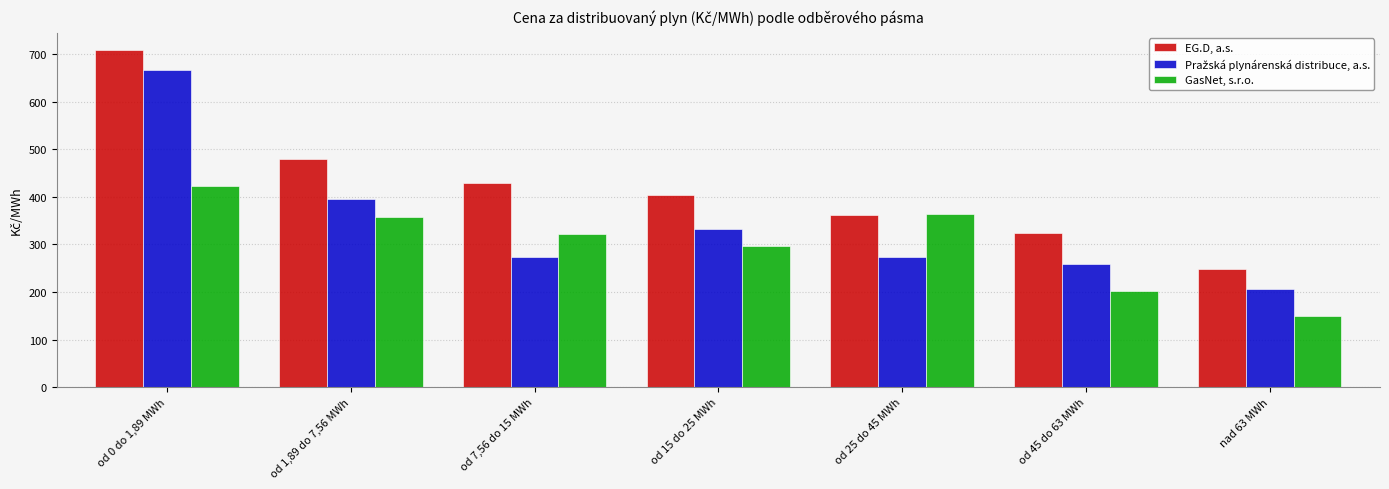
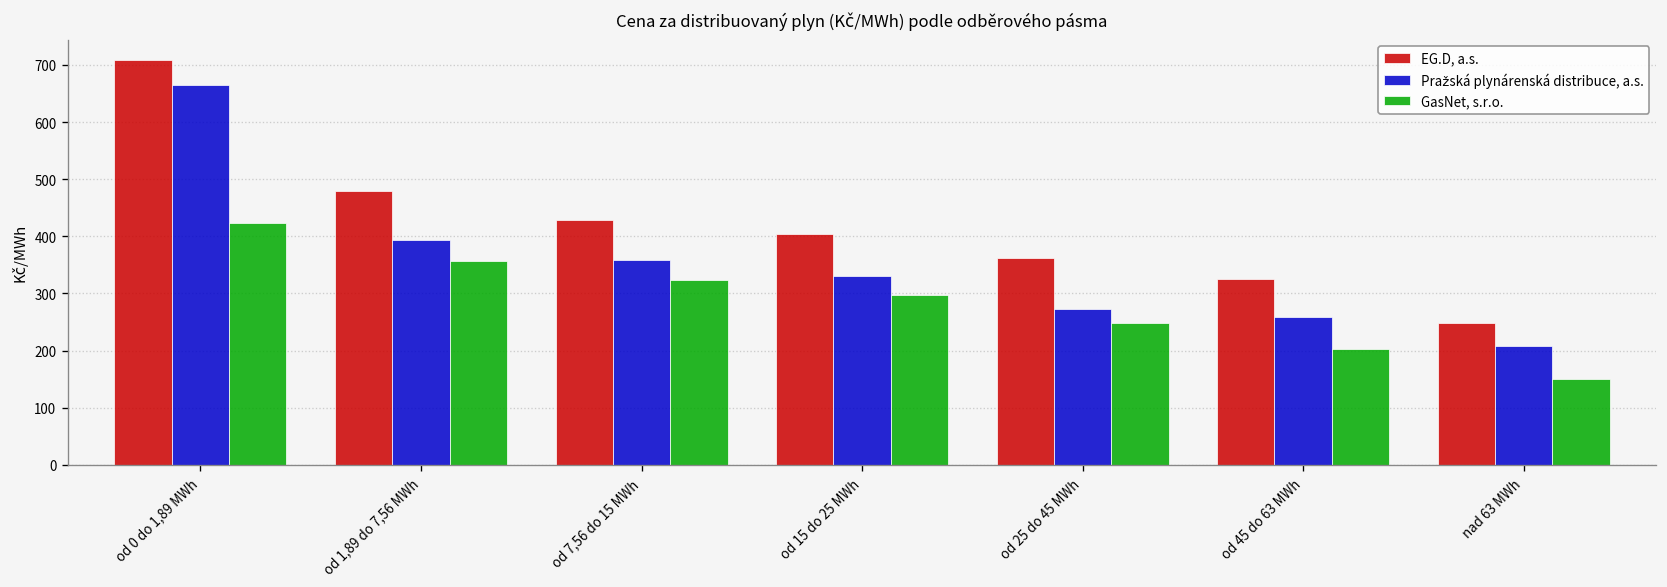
  {
    "EG.D, a.s.": {
      "od 0 do 1,89 MWh": 710,
      "od 1,89 do 7,56 MWh": 480,
      "od 7,56 do 15 MWh": 430,
      "od 15 do 25 MWh": 400,
      "od 25 do 45 MWh": 360,
      "od 45 do 63 MWh": 320,
      "nad 63 MWh": 250
    },
    "Pražská plynárenská distribuce, a.s.": {
      "od 0 do 1,89 MWh": 670,
      "od 1,89 do 7,56 MWh": 390,
-     "od 7,56 do 15 MWh": 270,
+     "od 7,56 do 15 MWh": 360,
      "od 15 do 25 MWh": 330,
      "od 25 do 45 MWh": 270,
      "od 45 do 63 MWh": 260,
      "nad 63 MWh": 210
    },
    "GasNet, s.r.o.": {
      "od 0 do 1,89 MWh": 420,
      "od 1,89 do 7,56 MWh": 360,
      "od 7,56 do 15 MWh": 320,
      "od 15 do 25 MWh": 300,
-     "od 25 do 45 MWh": 360,
+     "od 25 do 45 MWh": 250,
      "od 45 do 63 MWh": 200,
      "nad 63 MWh": 150
    }
  }
